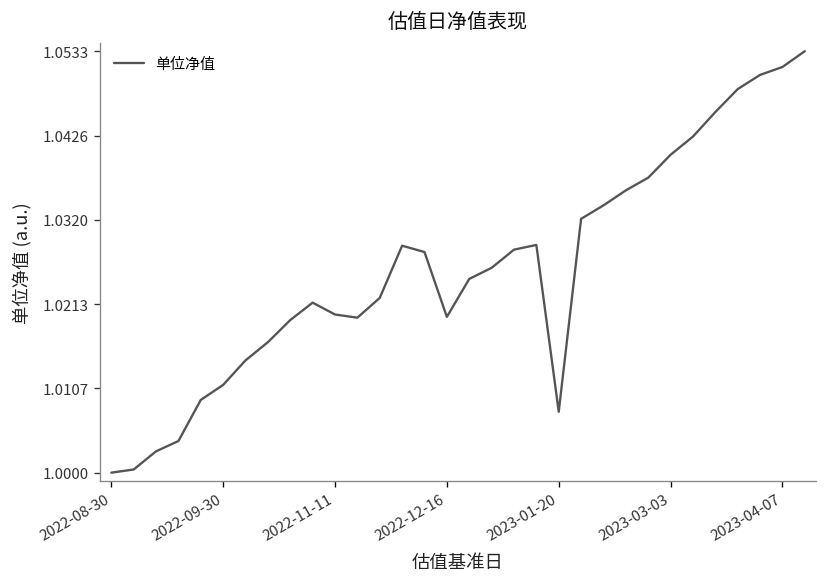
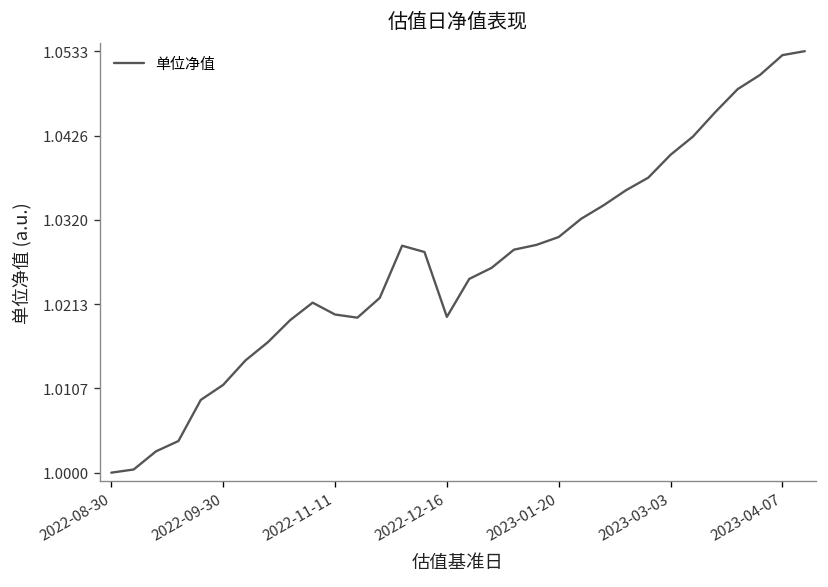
  {
    "2022-08-30": 1.000,
    "2022-09-30": 1.011,
    "2022-11-11": 1.020,
    "2022-12-16": 1.020,
-   "2023-01-20": 1.008,
+   "2023-01-20": 1.030,
    "2023-03-03": 1.040,
-   "2023-04-07": 1.051
+   "2023-04-07": 1.053
  }
